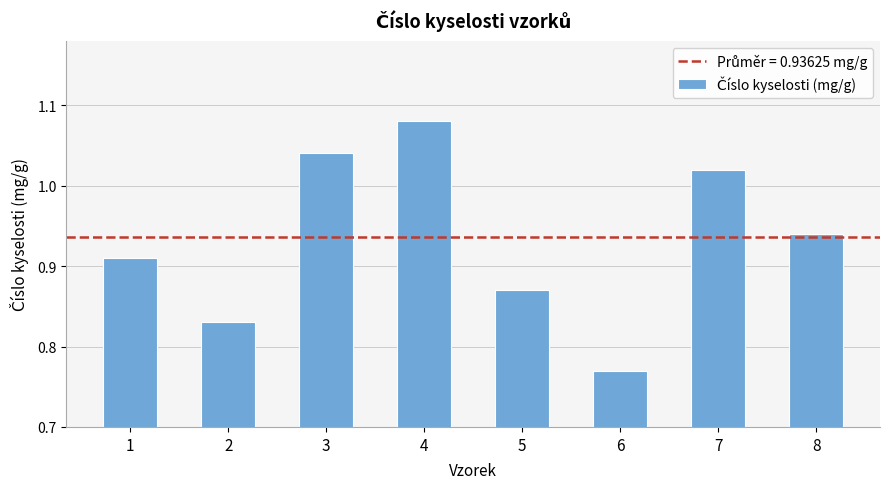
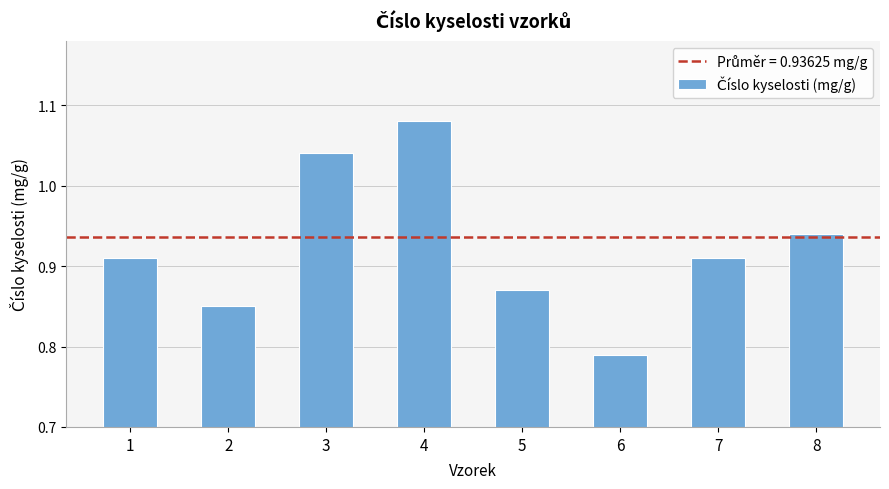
  {
    "1": 0.91,
-   "2": 0.83,
+   "2": 0.85,
    "3": 1.04,
    "4": 1.08,
    "5": 0.87,
-   "6": 0.77,
-   "7": 1.02,
+   "6": 0.79,
+   "7": 0.91,
    "8": 0.94
  }
